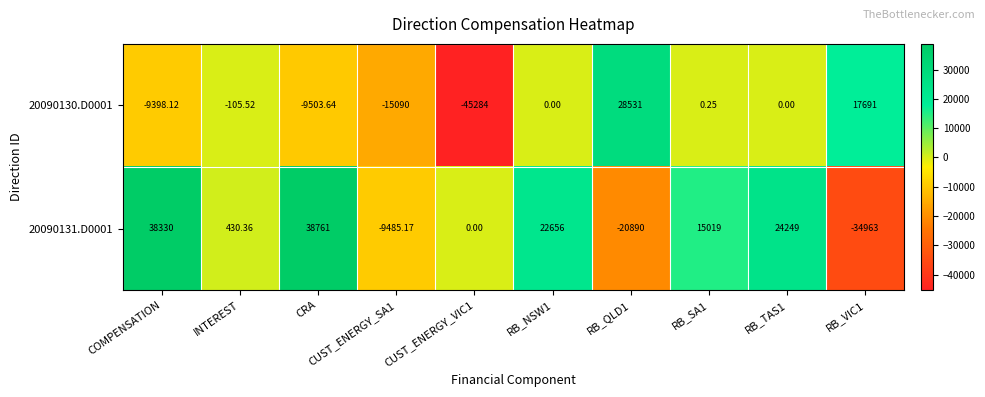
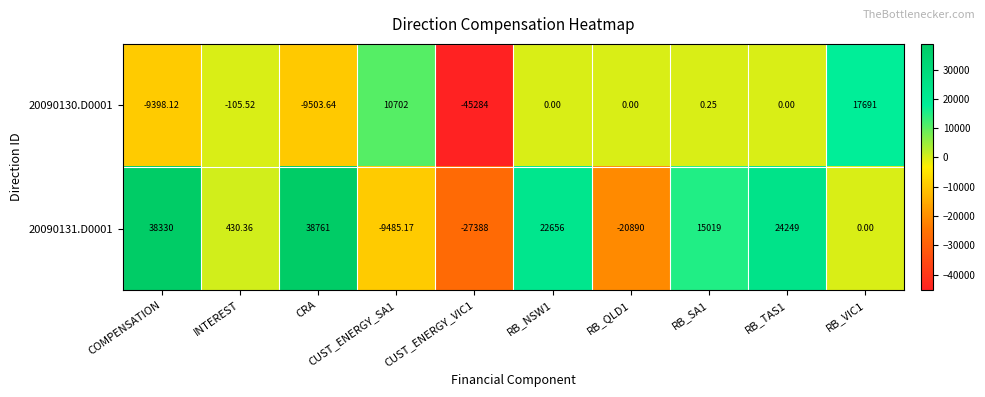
  {
    "20090130.D0001": {
      "COMPENSATION": -9398.12,
      "INTEREST": -105.52,
      "CRA": -9503.64,
-     "CUST_ENERGY_SA1": -15090,
+     "CUST_ENERGY_SA1": 10702,
      "CUST_ENERGY_VIC1": -45284,
      "RB_NSW1": 0.00,
-     "RB_QLD1": 28531,
+     "RB_QLD1": 0.00,
      "RB_SA1": 0.25,
      "RB_TAS1": 0.00,
      "RB_VIC1": 17691
    },
    "20090131.D0001": {
      "COMPENSATION": 38330,
      "INTEREST": 430.36,
      "CRA": 38761,
      "CUST_ENERGY_SA1": -9485.17,
-     "CUST_ENERGY_VIC1": 0.00,
+     "CUST_ENERGY_VIC1": -27388,
      "RB_NSW1": 22656,
      "RB_QLD1": -20890,
      "RB_SA1": 15019,
      "RB_TAS1": 24249,
-     "RB_VIC1": -34963
+     "RB_VIC1": 0.00
    }
  }
